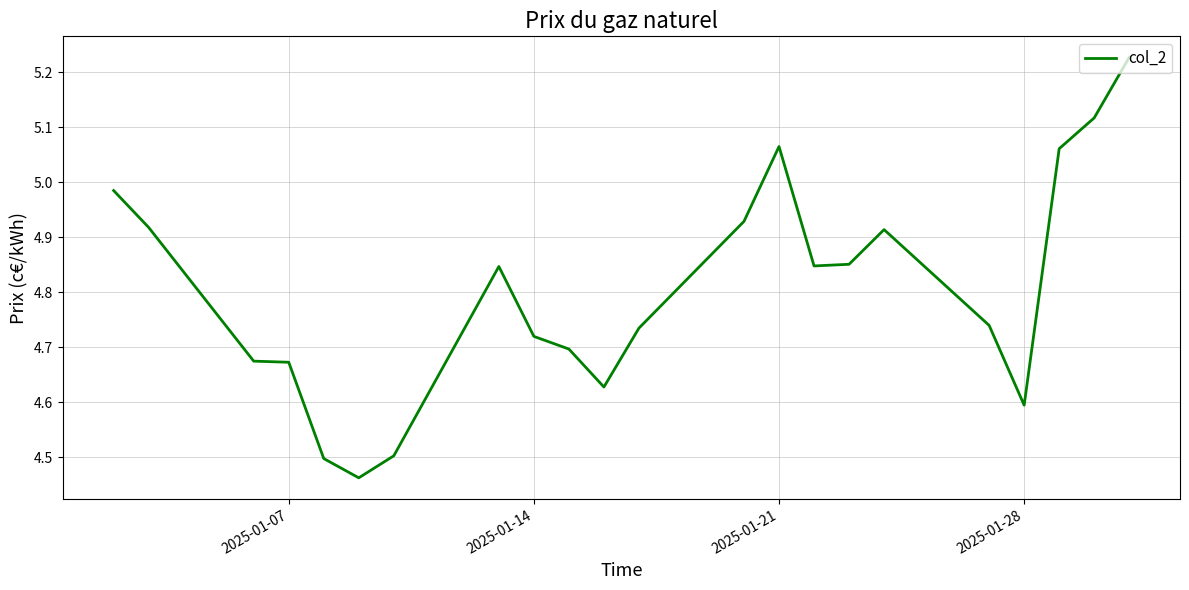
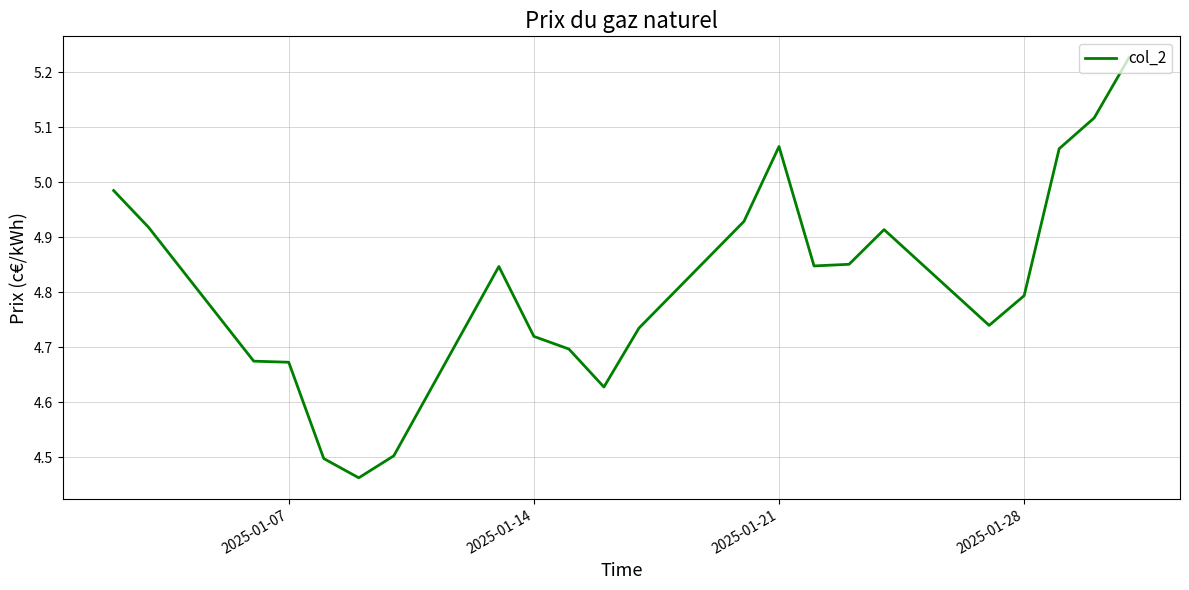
  {
    "2025-01-07": 4.67,
    "2025-01-14": 4.72,
    "2025-01-21": 5.07,
-   "2025-01-28": 4.60
+   "2025-01-28": 4.79
  }
